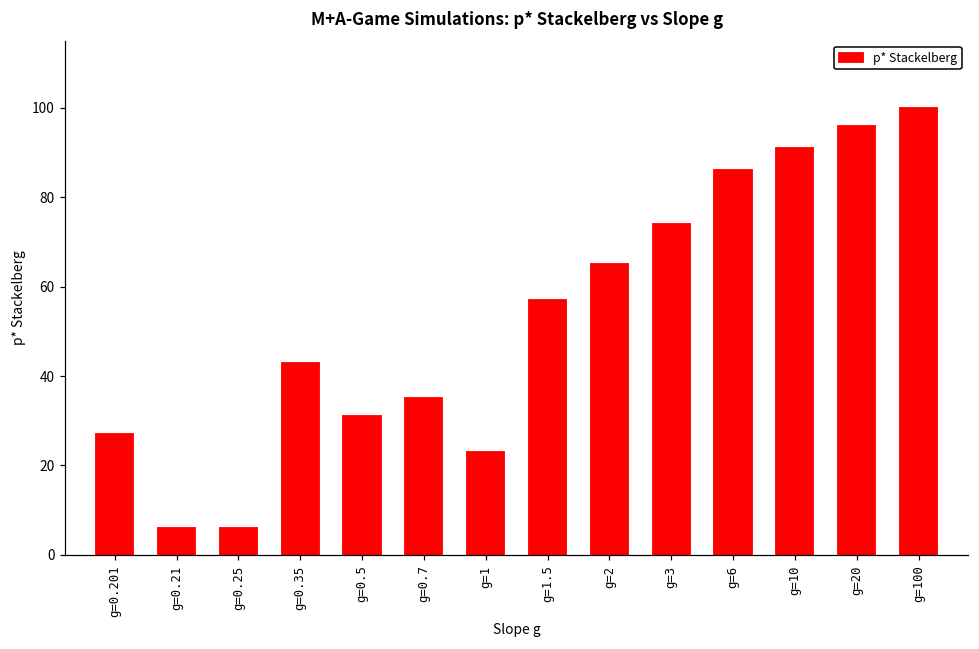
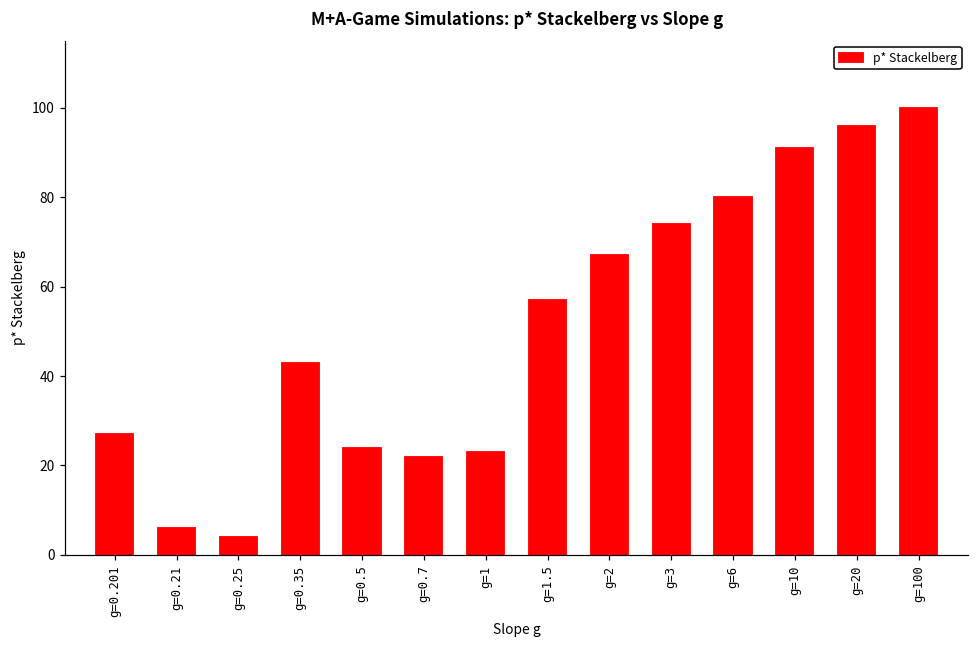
  {
    "g=0.201": 27,
    "g=0.21": 6,
-   "g=0.25": 6,
+   "g=0.25": 4,
    "g=0.35": 43,
-   "g=0.5": 31,
-   "g=0.7": 35,
+   "g=0.5": 24,
+   "g=0.7": 22,
    "g=1": 23,
    "g=1.5": 57,
-   "g=2": 65,
+   "g=2": 67,
    "g=3": 74,
-   "g=6": 86,
+   "g=6": 80,
    "g=10": 91,
    "g=20": 96,
    "g=100": 100
  }
